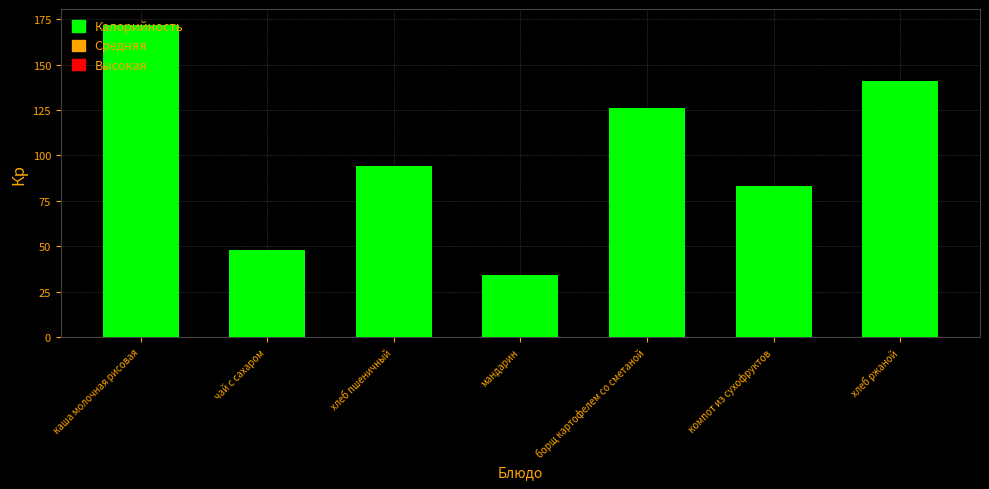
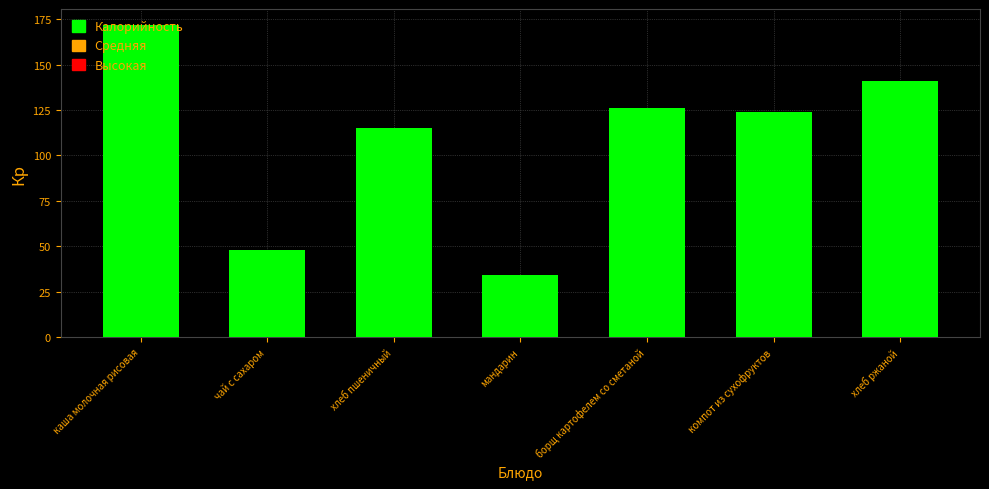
  {
    "каша молочная рисовая": 172,
    "чай с сахаром": 48,
-   "хлеб пшеничный": 94,
+   "хлеб пшеничный": 115,
    "мандарин": 34,
    "борщ картофелем со сметаной": 126,
-   "компот из сухофруктов": 83,
+   "компот из сухофруктов": 124,
    "хлеб ржаной": 141
  }
